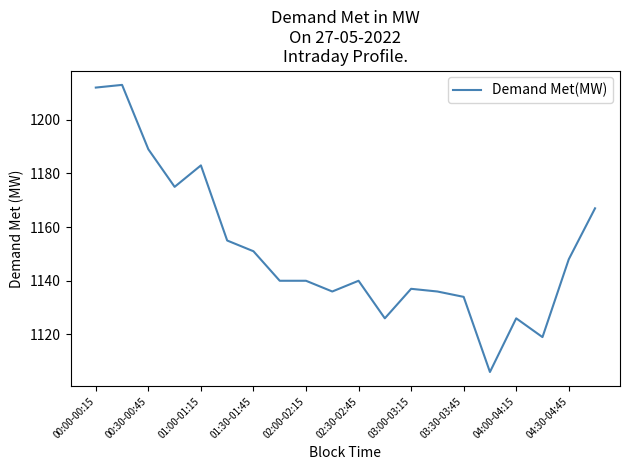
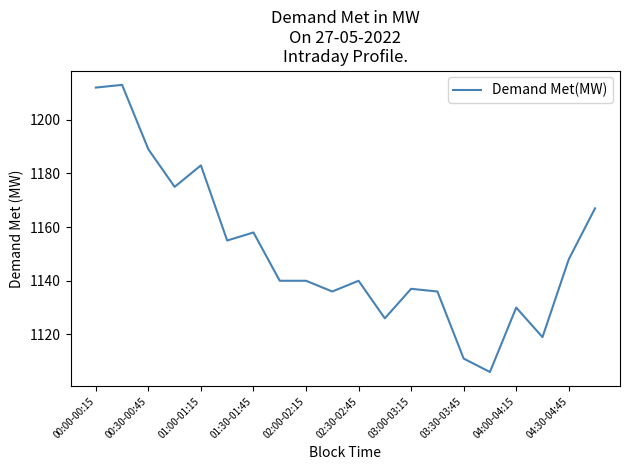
  {
    "00:00-00:15": 1212,
    "00:30-00:45": 1189,
    "01:00-01:15": 1183,
-   "01:30-01:45": 1151,
+   "01:30-01:45": 1158,
    "02:00-02:15": 1140,
    "02:30-02:45": 1140,
    "03:00-03:15": 1137,
-   "03:30-03:45": 1134,
-   "04:00-04:15": 1126,
+   "03:30-03:45": 1111,
+   "04:00-04:15": 1130,
    "04:30-04:45": 1148
  }
